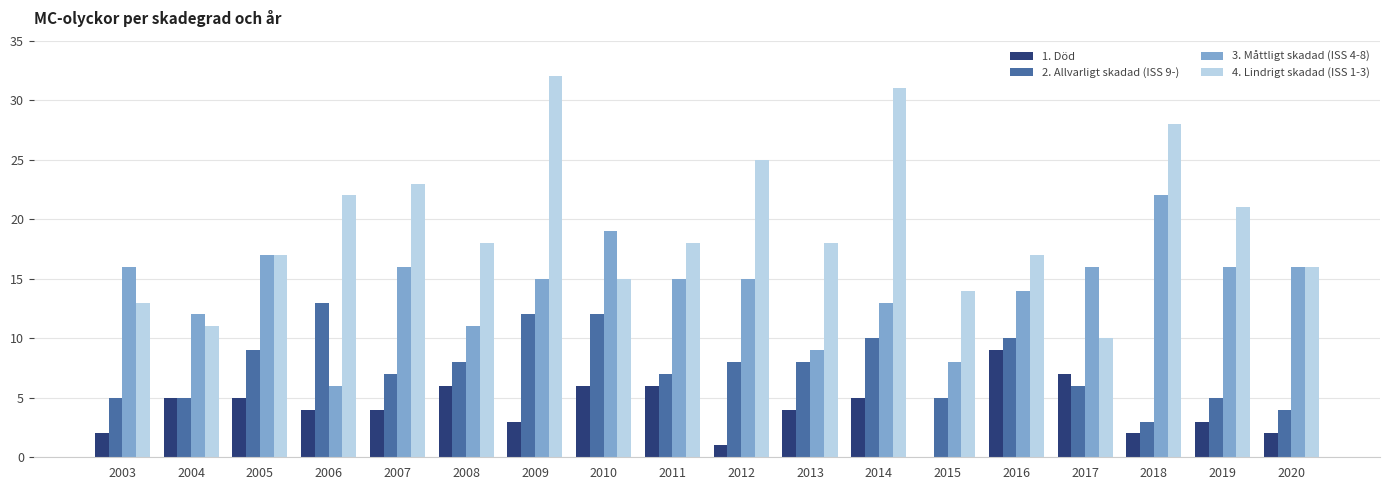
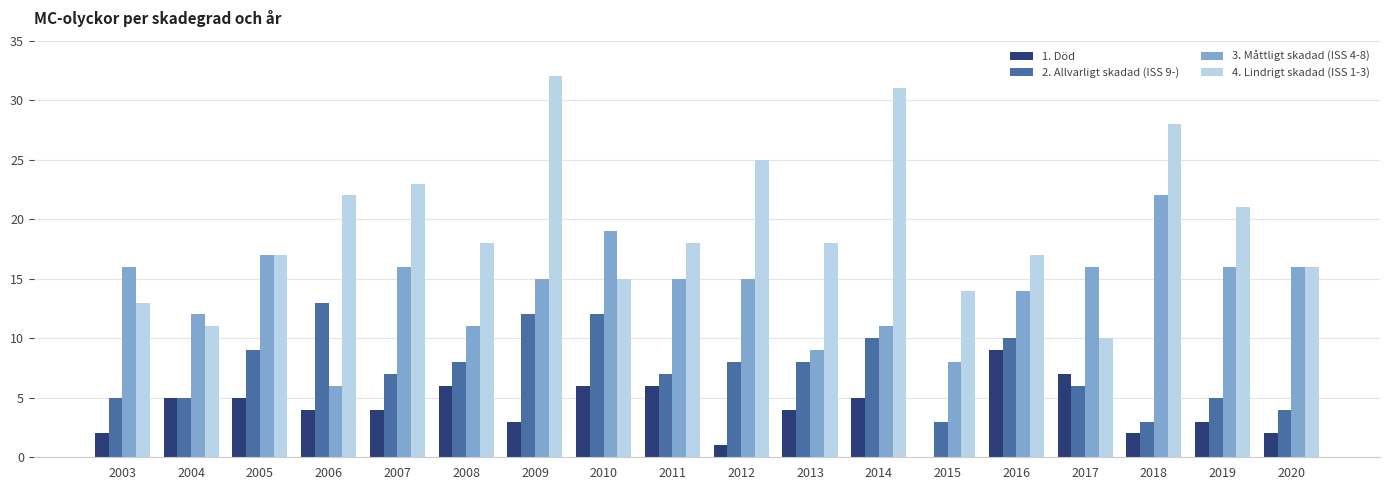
  {
    "1. Död": {
      "2003": 2,
      "2004": 5,
      "2005": 5,
      "2006": 4,
      "2007": 4,
      "2008": 6,
      "2009": 3,
      "2010": 6,
      "2011": 6,
      "2012": 1,
      "2013": 4,
      "2014": 5,
      "2015": 0,
      "2016": 9,
      "2017": 7,
      "2018": 2,
      "2019": 3,
      "2020": 2
    },
    "2. Allvarligt skadad (ISS 9-)": {
      "2003": 5,
      "2004": 5,
      "2005": 9,
      "2006": 13,
      "2007": 7,
      "2008": 8,
      "2009": 12,
      "2010": 12,
      "2011": 7,
      "2012": 8,
      "2013": 8,
      "2014": 10,
-     "2015": 5,
+     "2015": 3,
      "2016": 10,
      "2017": 6,
      "2018": 3,
      "2019": 5,
      "2020": 4
    },
    "3. Måttligt skadad (ISS 4-8)": {
      "2003": 16,
      "2004": 12,
      "2005": 17,
      "2006": 6,
      "2007": 16,
      "2008": 11,
      "2009": 15,
      "2010": 19,
      "2011": 15,
      "2012": 15,
      "2013": 9,
-     "2014": 13,
+     "2014": 11,
      "2015": 8,
      "2016": 14,
      "2017": 16,
      "2018": 22,
      "2019": 16,
      "2020": 16
    },
    "4. Lindrigt skadad (ISS 1-3)": {
      "2003": 13,
      "2004": 11,
      "2005": 17,
      "2006": 22,
      "2007": 23,
      "2008": 18,
      "2009": 32,
      "2010": 15,
      "2011": 18,
      "2012": 25,
      "2013": 18,
      "2014": 31,
      "2015": 14,
      "2016": 17,
      "2017": 10,
      "2018": 28,
      "2019": 21,
      "2020": 16
    }
  }
